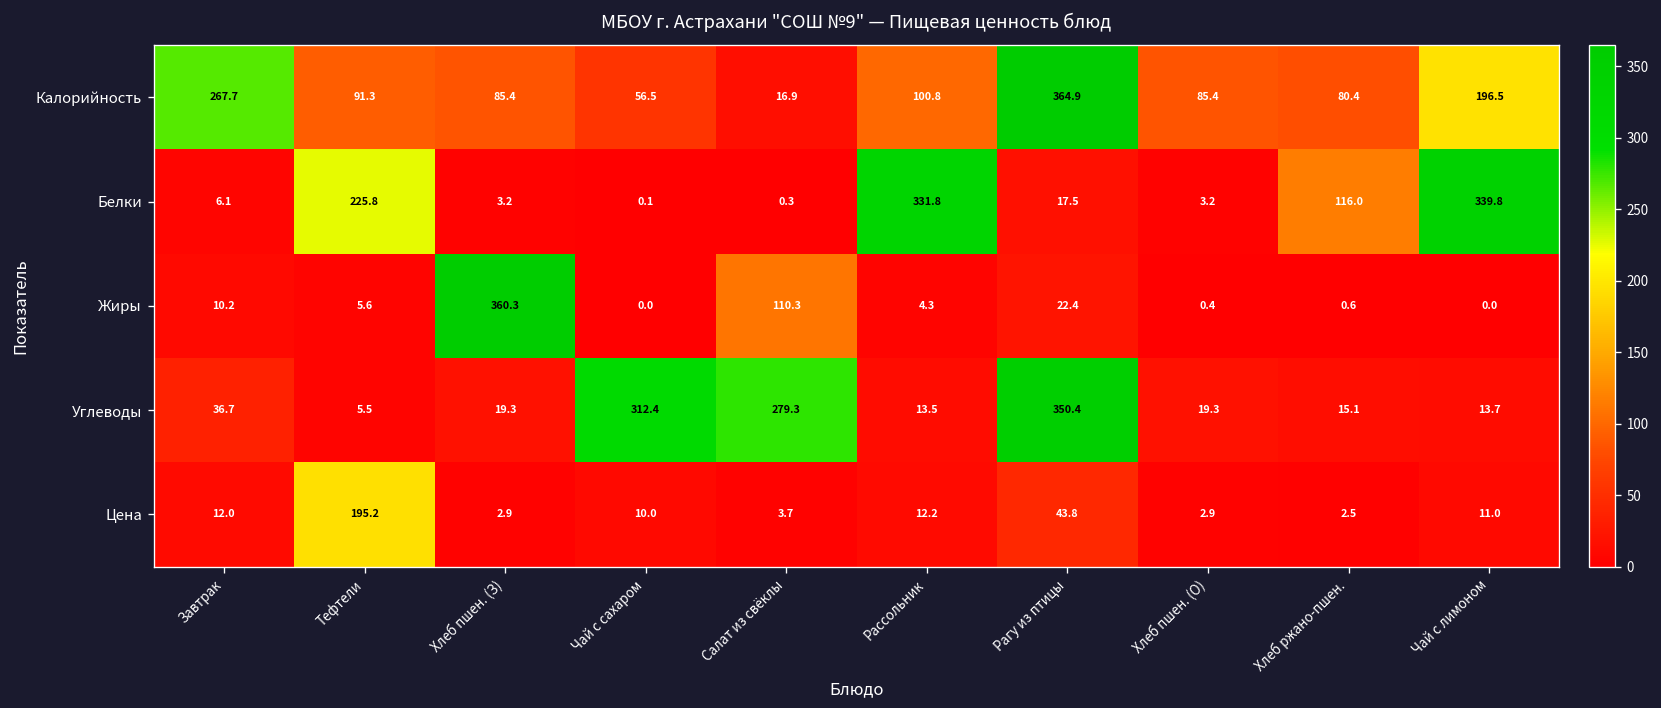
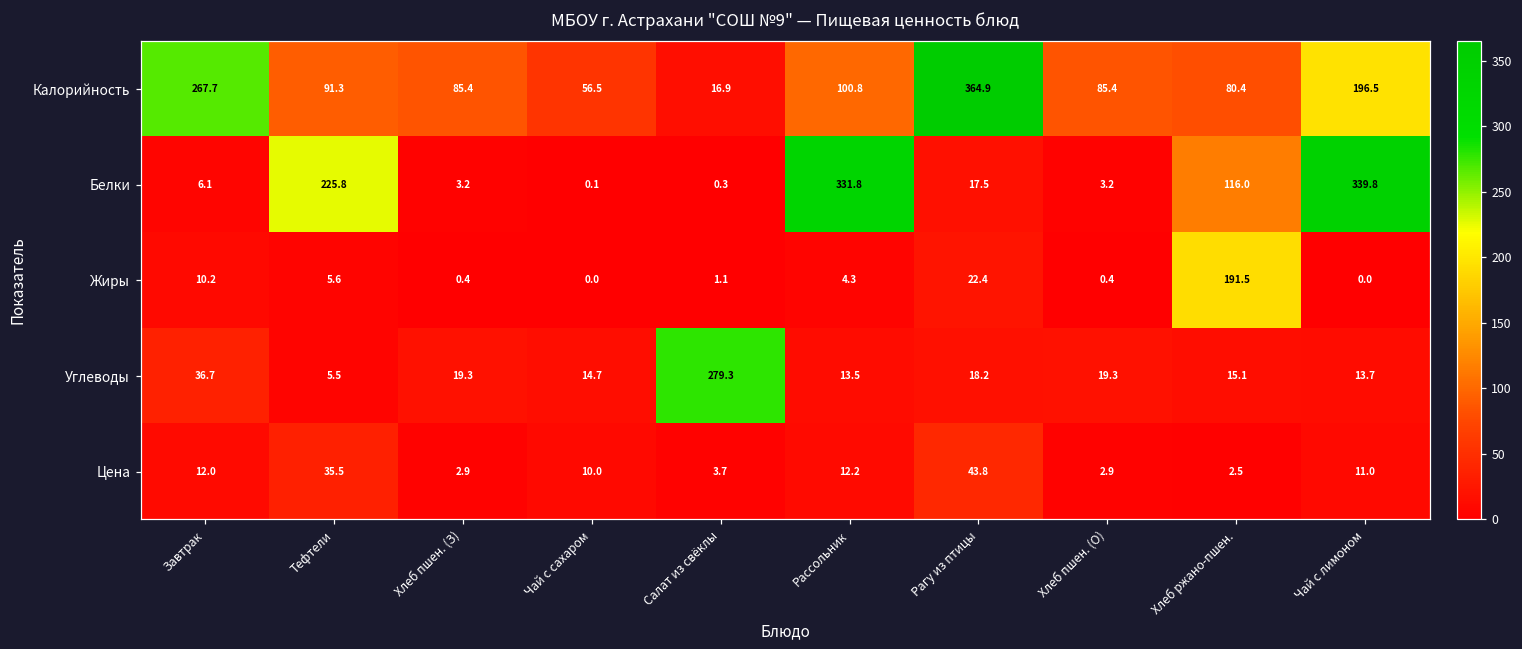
  {
    "Калорийность": {
      "Завтрак": 267.7,
      "Тефтели": 91.3,
      "Хлеб пшен. (З)": 85.4,
      "Чай с сахаром": 56.5,
      "Салат из свёклы": 16.9,
      "Рассольник": 100.8,
      "Рагу из птицы": 364.9,
      "Хлеб пшен. (О)": 85.4,
      "Хлеб ржано-пшен.": 80.4,
      "Чай с лимоном": 196.5
    },
    "Белки": {
      "Завтрак": 6.1,
      "Тефтели": 225.8,
      "Хлеб пшен. (З)": 3.2,
      "Чай с сахаром": 0.1,
      "Салат из свёклы": 0.3,
      "Рассольник": 331.8,
      "Рагу из птицы": 17.5,
      "Хлеб пшен. (О)": 3.2,
      "Хлеб ржано-пшен.": 116.0,
      "Чай с лимоном": 339.8
    },
    "Жиры": {
      "Завтрак": 10.2,
      "Тефтели": 5.6,
-     "Хлеб пшен. (З)": 360.3,
+     "Хлеб пшен. (З)": 0.4,
      "Чай с сахаром": 0.0,
-     "Салат из свёклы": 110.3,
+     "Салат из свёклы": 1.1,
      "Рассольник": 4.3,
      "Рагу из птицы": 22.4,
      "Хлеб пшен. (О)": 0.4,
-     "Хлеб ржано-пшен.": 0.6,
+     "Хлеб ржано-пшен.": 191.5,
      "Чай с лимоном": 0.0
    },
    "Углеводы": {
      "Завтрак": 36.7,
      "Тефтели": 5.5,
      "Хлеб пшен. (З)": 19.3,
-     "Чай с сахаром": 312.4,
+     "Чай с сахаром": 14.7,
      "Салат из свёклы": 279.3,
      "Рассольник": 13.5,
-     "Рагу из птицы": 350.4,
+     "Рагу из птицы": 18.2,
      "Хлеб пшен. (О)": 19.3,
      "Хлеб ржано-пшен.": 15.1,
      "Чай с лимоном": 13.7
    },
    "Цена": {
      "Завтрак": 12.0,
-     "Тефтели": 195.2,
+     "Тефтели": 35.5,
      "Хлеб пшен. (З)": 2.9,
      "Чай с сахаром": 10.0,
      "Салат из свёклы": 3.7,
      "Рассольник": 12.2,
      "Рагу из птицы": 43.8,
      "Хлеб пшен. (О)": 2.9,
      "Хлеб ржано-пшен.": 2.5,
      "Чай с лимоном": 11.0
    }
  }
